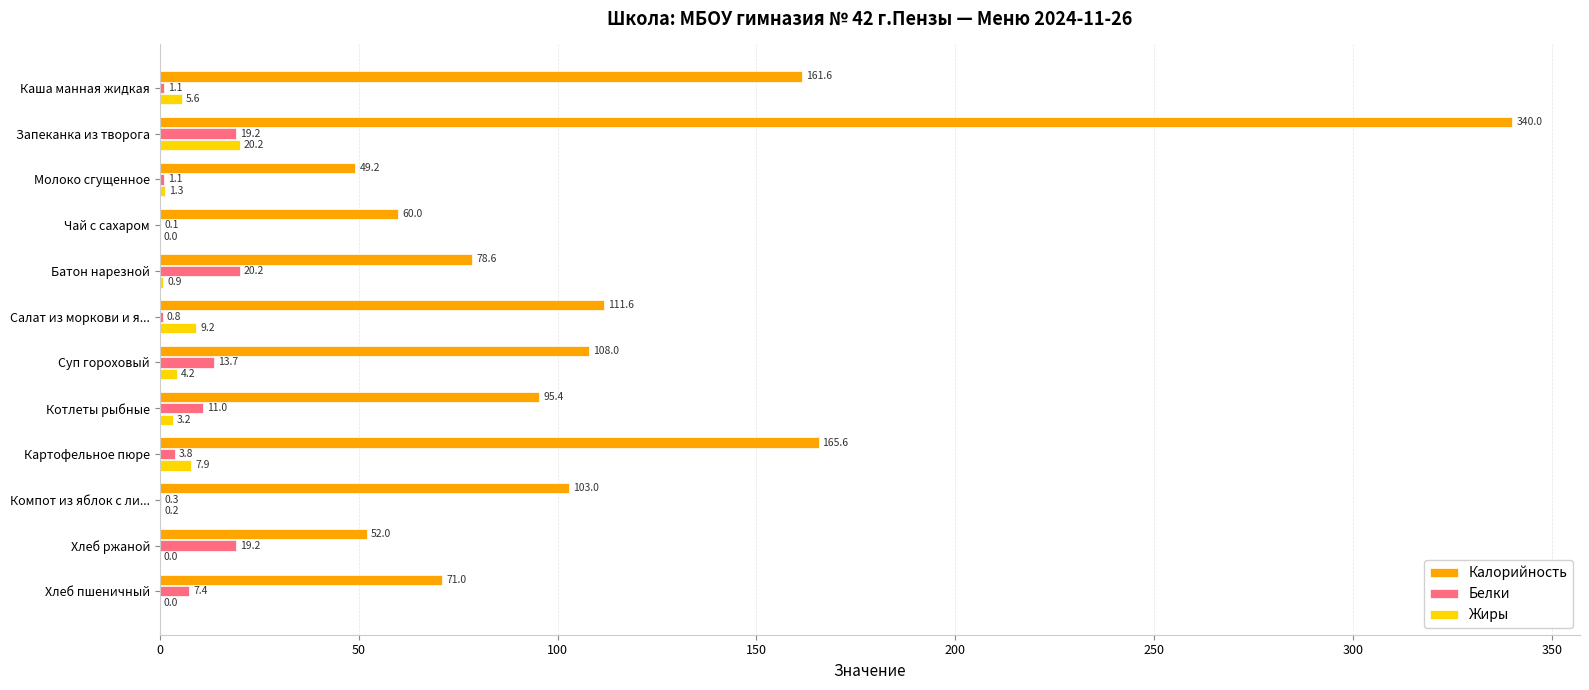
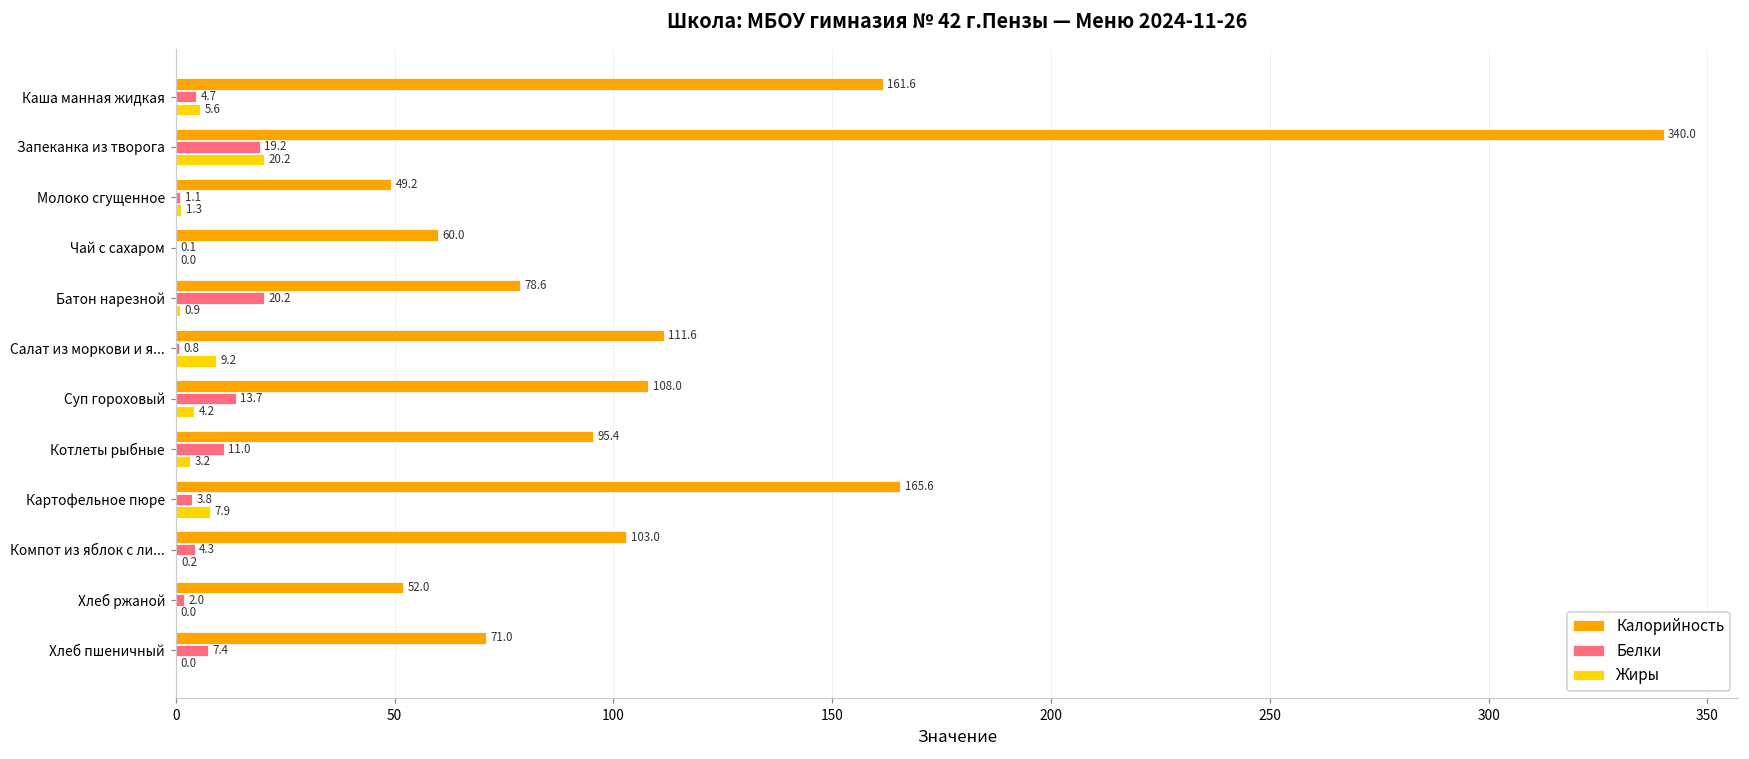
  {
    "Белки": {
-     "Каша манная жидкая": 1.1,
+     "Каша манная жидкая": 4.7,
      "Запеканка из творога": 19.2,
      "Молоко сгущенное": 1.1,
      "Чай с сахаром": 0.1,
      "Батон нарезной": 20.2,
      "Салат из моркови и я...": 0.8,
      "Суп гороховый": 13.7,
      "Котлеты рыбные": 11.0,
      "Картофельное пюре": 3.8,
-     "Компот из яблок с ли...": 0.3,
-     "Хлеб ржаной": 19.2,
+     "Компот из яблок с ли...": 4.3,
+     "Хлеб ржаной": 2.0,
      "Хлеб пшеничный": 7.4
    }
  }
